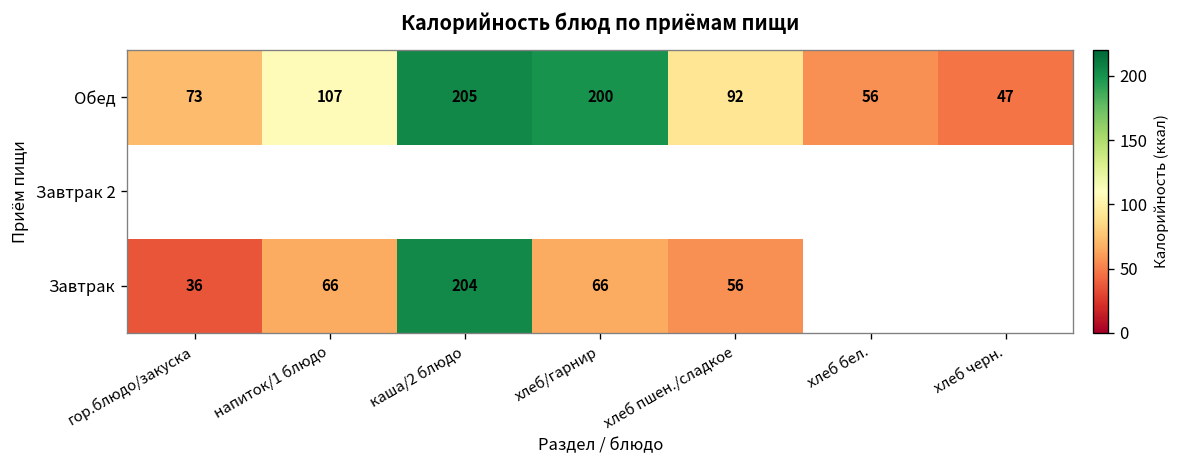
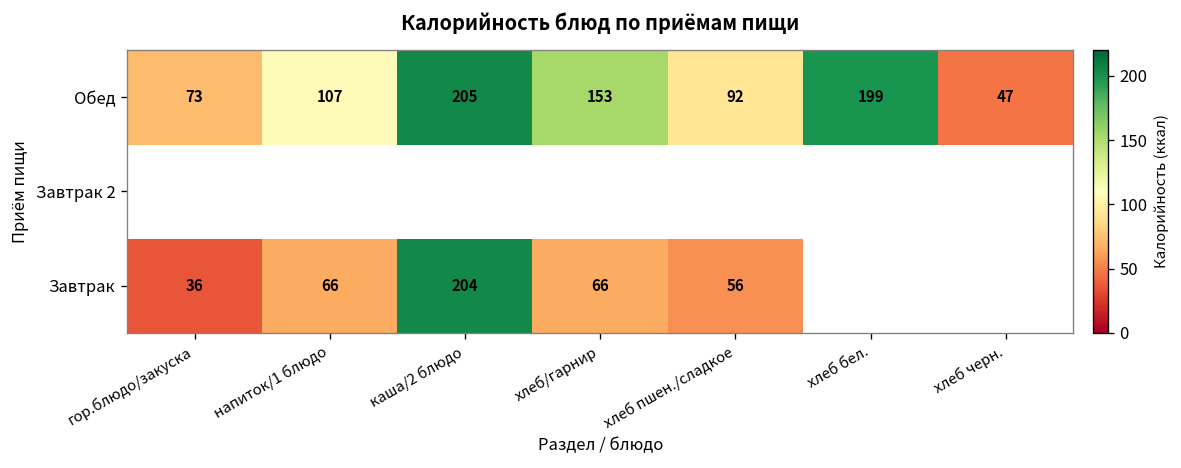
  {
    "Обед": {
      "гор.блюдо/закуска": 73,
      "напиток/1 блюдо": 107,
      "каша/2 блюдо": 205,
-     "хлеб/гарнир": 200,
+     "хлеб/гарнир": 153,
      "хлеб пшен./сладкое": 92,
-     "хлеб бел.": 56,
+     "хлеб бел.": 199,
      "хлеб черн.": 47
    },
    "Завтрак": {
      "гор.блюдо/закуска": 36,
      "напиток/1 блюдо": 66,
      "каша/2 блюдо": 204,
      "хлеб/гарнир": 66,
      "хлеб пшен./сладкое": 56
    }
  }
